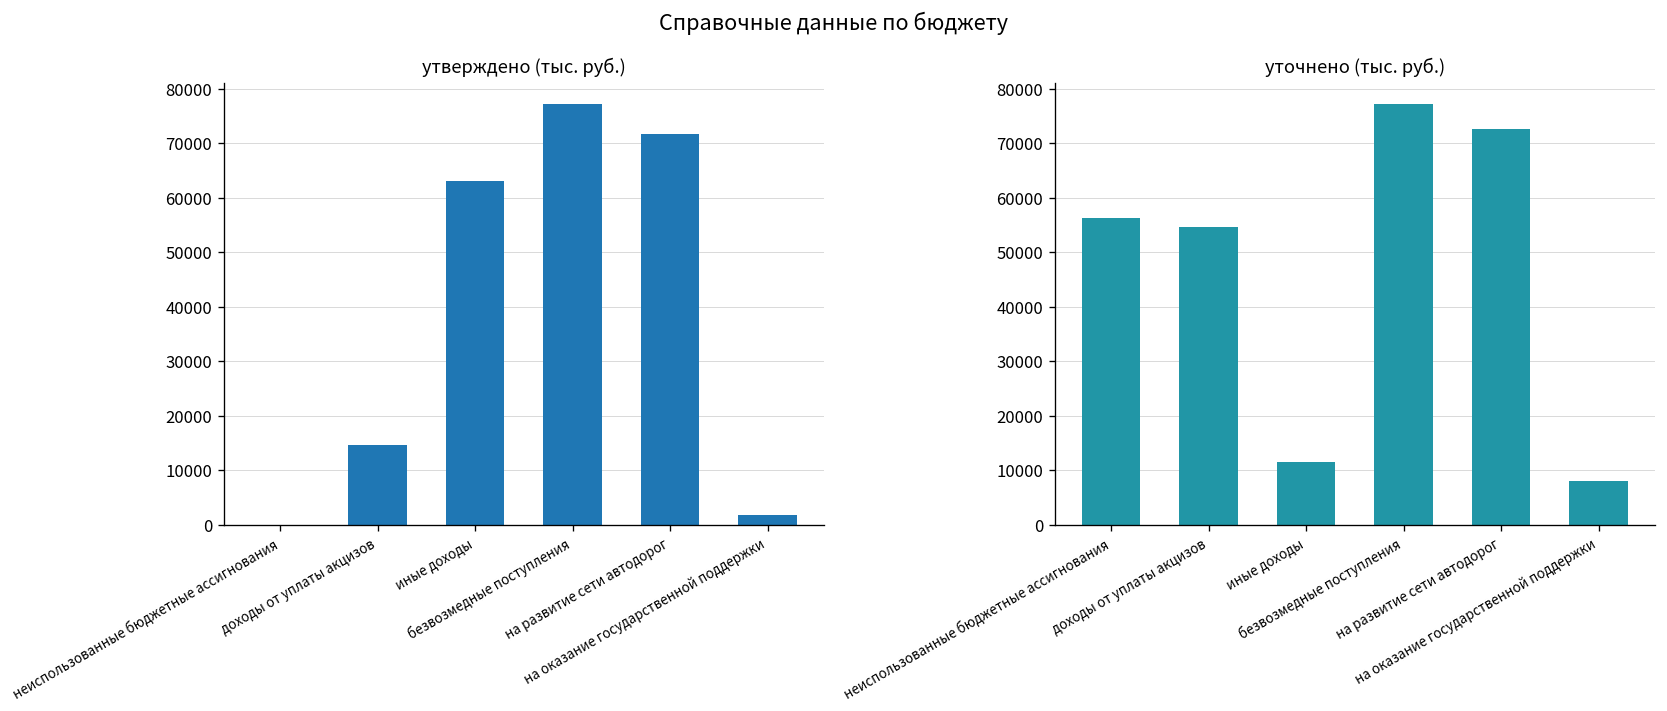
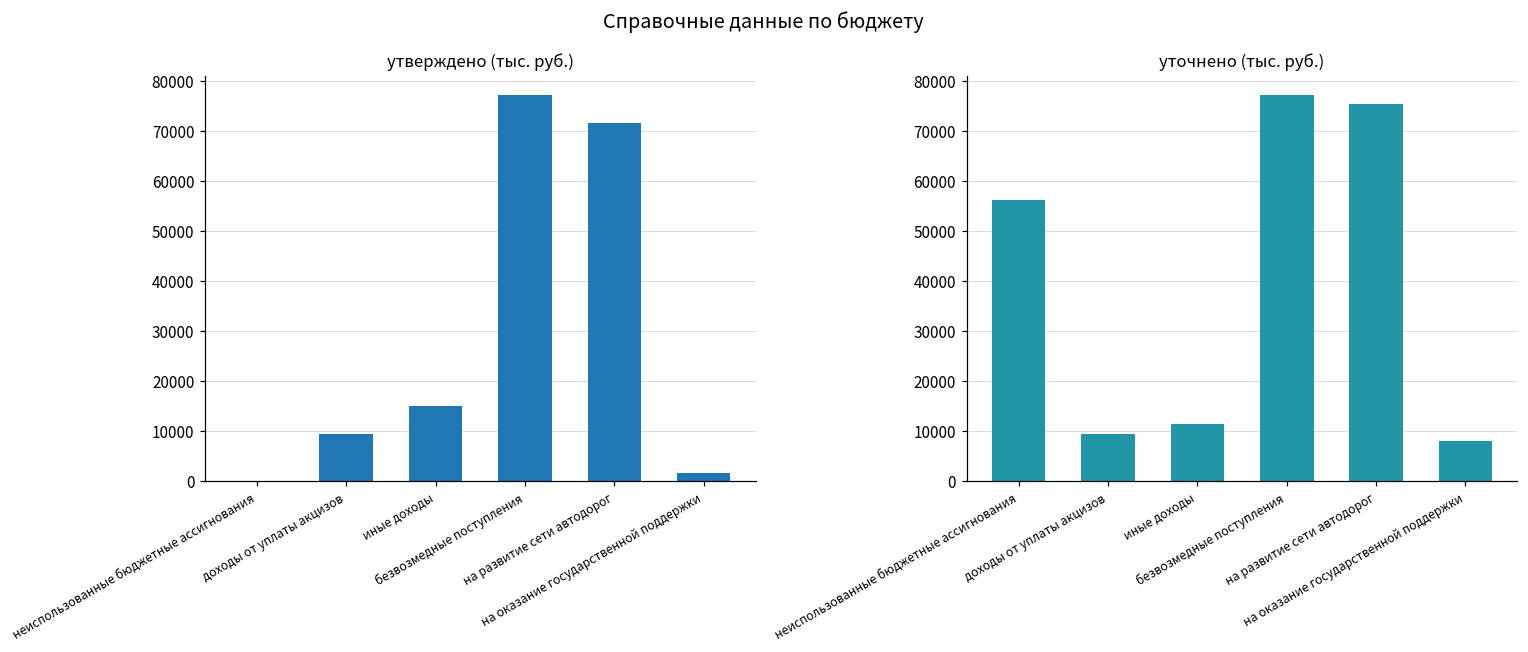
  {
    "утверждено (тыс. руб.)": {
      "неиспользованные бюджетные ассигнования": 0,
-     "доходы от уплаты акцизов": 15000,
-     "иные доходы": 63000,
+     "доходы от уплаты акцизов": 9000,
+     "иные доходы": 15000,
      "безвозмедные поступления": 77000,
      "на развитие сети автодорог": 72000,
      "на оказание государственной поддержки": 2000
    },
    "уточнено (тыс. руб.)": {
      "неиспользованные бюджетные ассигнования": 56000,
-     "доходы от уплаты акцизов": 55000,
+     "доходы от уплаты акцизов": 9000,
      "иные доходы": 12000,
      "безвозмедные поступления": 77000,
-     "на развитие сети автодорог": 73000,
+     "на развитие сети автодорог": 76000,
      "на оказание государственной поддержки": 8000
    }
  }
